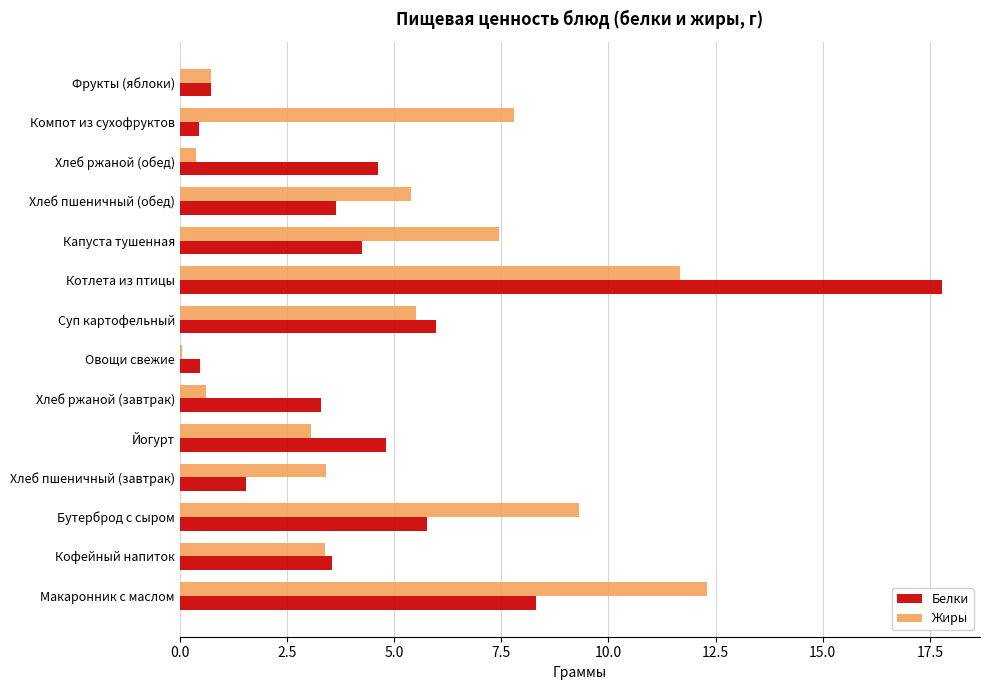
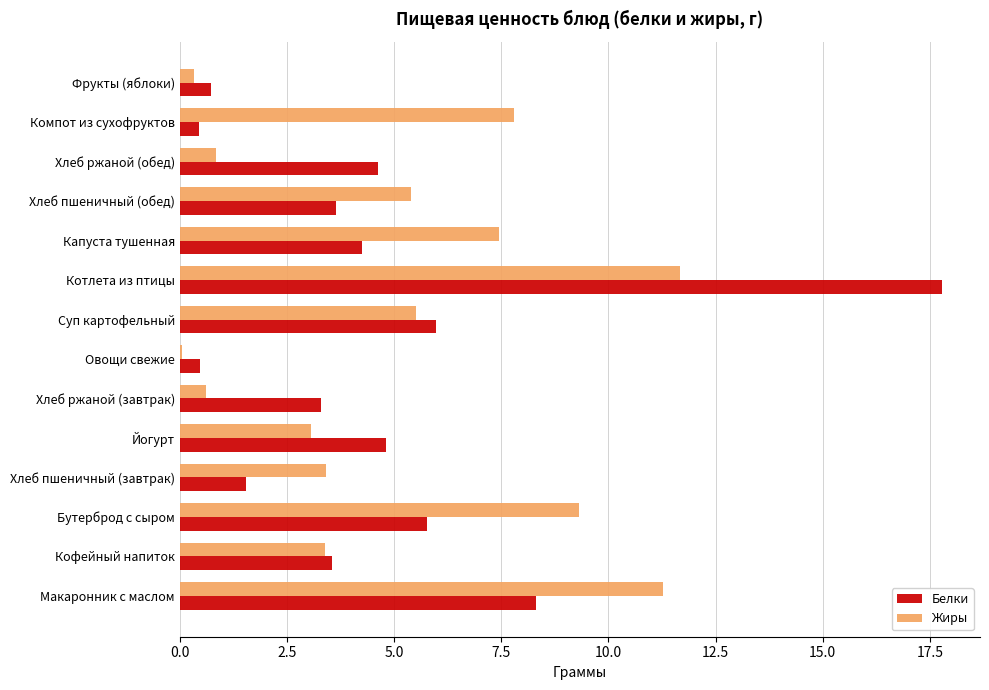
  {
    "Белки": {
      "Фрукты (яблоки)": 0.7,
      "Компот из сухофруктов": 0.4,
      "Хлеб ржаной (обед)": 4.6,
      "Хлеб пшеничный (обед)": 3.7,
      "Капуста тушенная": 4.3,
      "Котлета из птицы": 17.8,
      "Суп картофельный": 6.0,
      "Овощи свежие": 0.5,
      "Хлеб ржаной (завтрак)": 3.3,
      "Йогурт": 4.8,
      "Хлеб пшеничный (завтрак)": 1.5,
      "Бутерброд с сыром": 5.8,
      "Кофейный напиток": 3.6,
      "Макаронник с маслом": 8.3
    },
    "Жиры": {
-     "Фрукты (яблоки)": 0.7,
+     "Фрукты (яблоки)": 0.3,
      "Компот из сухофруктов": 7.8,
-     "Хлеб ржаной (обед)": 0.4,
+     "Хлеб ржаной (обед)": 0.8,
      "Хлеб пшеничный (обед)": 5.4,
      "Капуста тушенная": 7.4,
      "Котлета из птицы": 11.7,
      "Суп картофельный": 5.5,
      "Овощи свежие": 0.1,
      "Хлеб ржаной (завтрак)": 0.6,
      "Йогурт": 3.1,
      "Хлеб пшеничный (завтрак)": 3.4,
      "Бутерброд с сыром": 9.3,
      "Кофейный напиток": 3.4,
-     "Макаронник с маслом": 12.3
+     "Макаронник с маслом": 11.3
    }
  }
